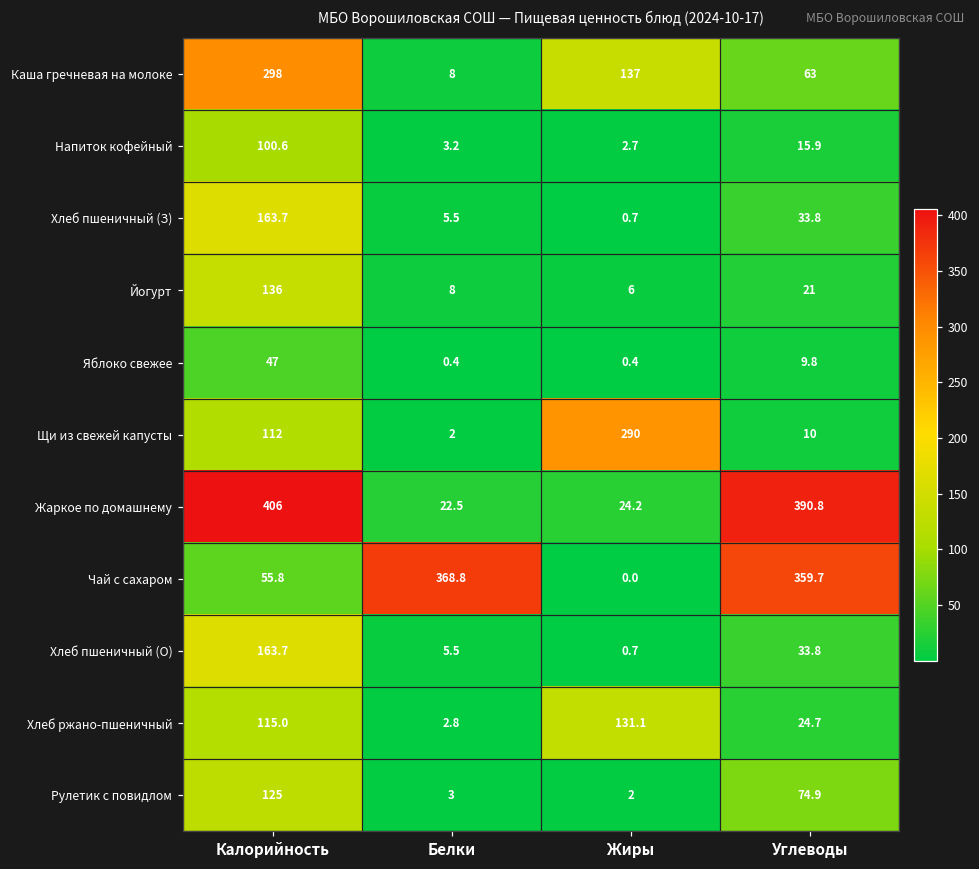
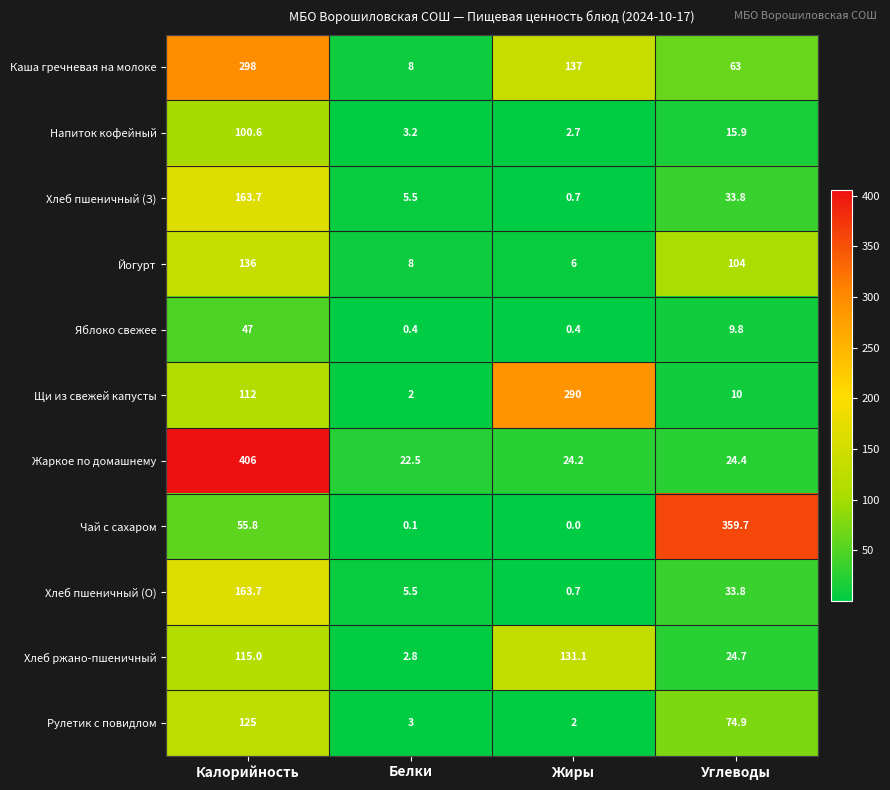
  {
    "Каша гречневая на молоке": {
      "Калорийность": 298,
      "Белки": 8,
      "Жиры": 137,
      "Углеводы": 63
    },
    "Напиток кофейный": {
      "Калорийность": 100.6,
      "Белки": 3.2,
      "Жиры": 2.7,
      "Углеводы": 15.9
    },
    "Хлеб пшеничный (З)": {
      "Калорийность": 163.7,
      "Белки": 5.5,
      "Жиры": 0.7,
      "Углеводы": 33.8
    },
    "Йогурт": {
      "Калорийность": 136,
      "Белки": 8,
      "Жиры": 6,
-     "Углеводы": 21
+     "Углеводы": 104
    },
    "Яблоко свежее": {
      "Калорийность": 47,
      "Белки": 0.4,
      "Жиры": 0.4,
      "Углеводы": 9.8
    },
    "Щи из свежей капусты": {
      "Калорийность": 112,
      "Белки": 2,
      "Жиры": 290,
      "Углеводы": 10
    },
    "Жаркое по домашнему": {
      "Калорийность": 406,
      "Белки": 22.5,
      "Жиры": 24.2,
-     "Углеводы": 390.8
+     "Углеводы": 24.4
    },
    "Чай с сахаром": {
      "Калорийность": 55.8,
-     "Белки": 368.8,
+     "Белки": 0.1,
      "Жиры": 0.0,
      "Углеводы": 359.7
    },
    "Хлеб пшеничный (О)": {
      "Калорийность": 163.7,
      "Белки": 5.5,
      "Жиры": 0.7,
      "Углеводы": 33.8
    },
    "Хлеб ржано-пшеничный": {
      "Калорийность": 115.0,
      "Белки": 2.8,
      "Жиры": 131.1,
      "Углеводы": 24.7
    },
    "Рулетик с повидлом": {
      "Калорийность": 125,
      "Белки": 3,
      "Жиры": 2,
      "Углеводы": 74.9
    }
  }
